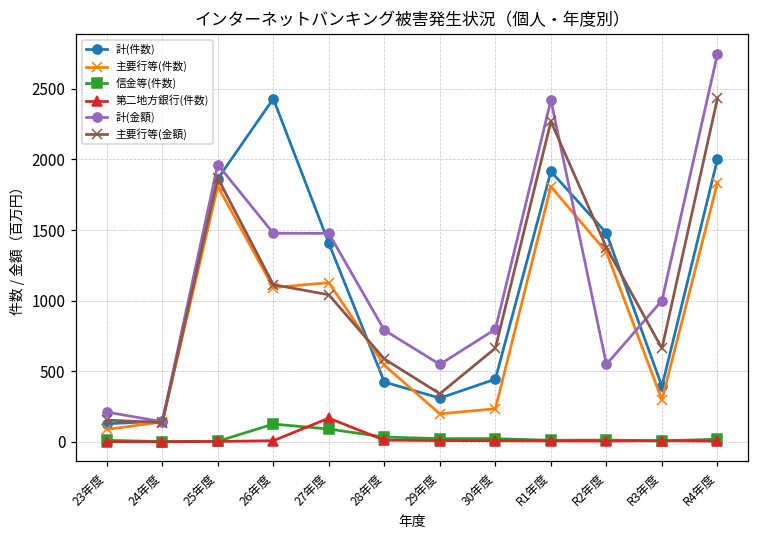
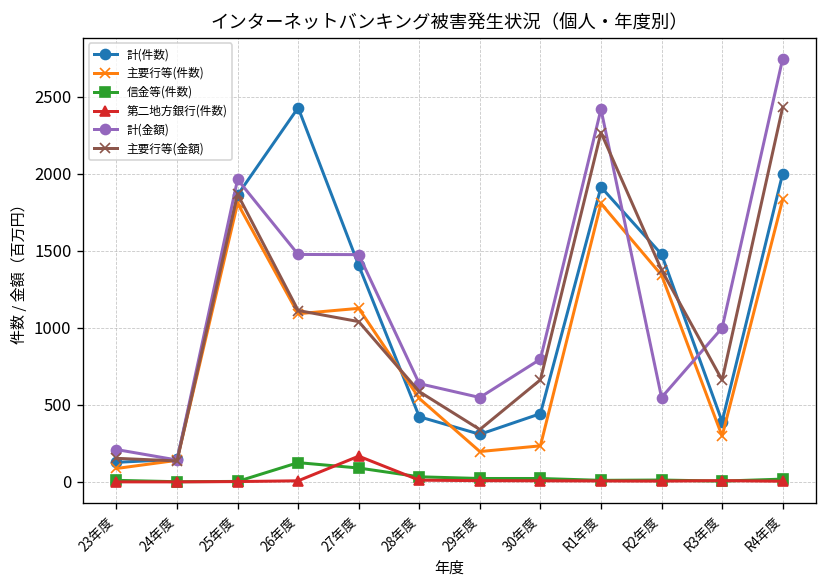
  {
    "計(件数)": {
      "23年度": 130,
      "26年度": 2430,
      "27年度": 1410,
      "28年度": 420,
      "29年度": 310,
      "30年度": 440,
      "R1年度": 1920,
      "R2年度": 1480,
      "R3年度": 390,
      "R4年度": 2000
    },
    "主要行等(件数)": {
      "23年度": 90,
      "25年度": 1810,
      "26年度": 1090,
      "27年度": 1130,
      "28年度": 540,
      "29年度": 200,
      "30年度": 230,
      "R1年度": 1810,
      "R2年度": 1340,
      "R3年度": 300,
      "R4年度": 1830
    },
    "信金等(件数)": {
      "26年度": 130,
      "27年度": 90,
      "28年度": 30
    },
    "第二地方銀行(件数)": {
      "26年度": 10,
      "27年度": 170,
      "28年度": 10
    },
    "計(金額)": {
      "23年度": 210,
      "25年度": 1960,
      "26年度": 1480,
      "27年度": 1480,
-     "28年度": 790,
+     "28年度": 640,
      "29年度": 550,
      "30年度": 800,
      "R1年度": 2420,
      "R2年度": 550,
      "R3年度": 1000,
      "R4年度": 2750
    },
    "主要行等(金額)": {
      "23年度": 150,
      "26年度": 1110,
      "27年度": 1040,
      "28年度": 590,
      "29年度": 340,
      "30年度": 660,
      "R1年度": 2270,
      "R2年度": 1380,
      "R3年度": 660,
      "R4年度": 2430
    }
  }
